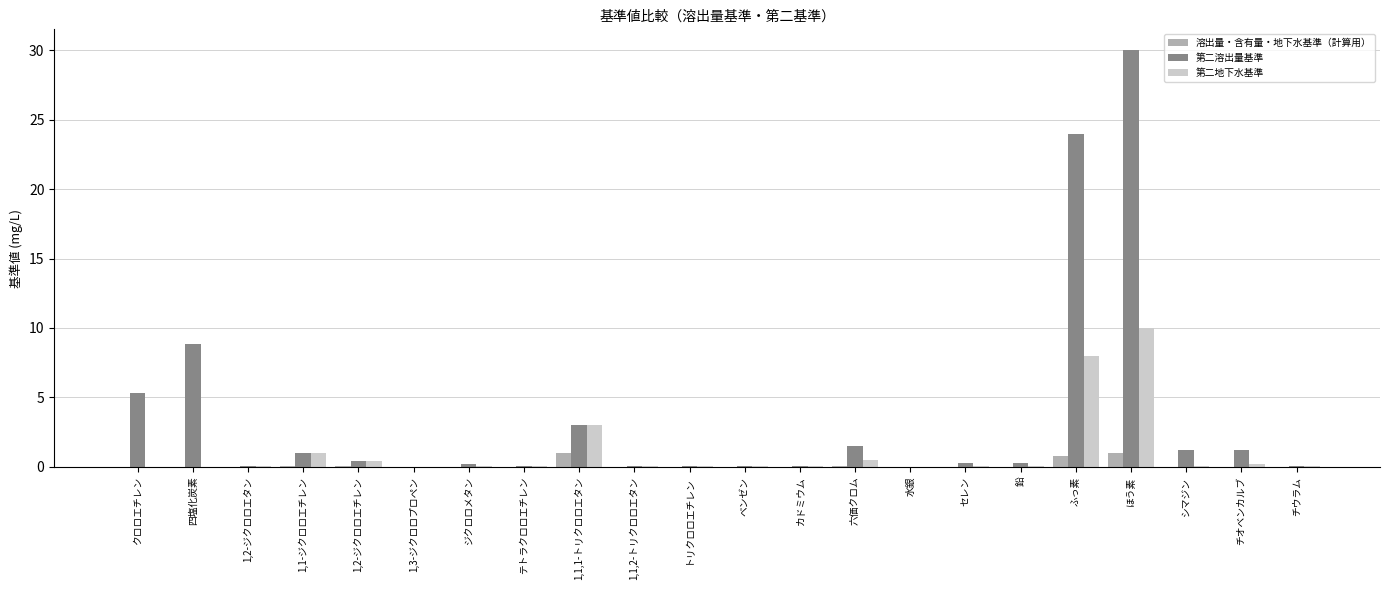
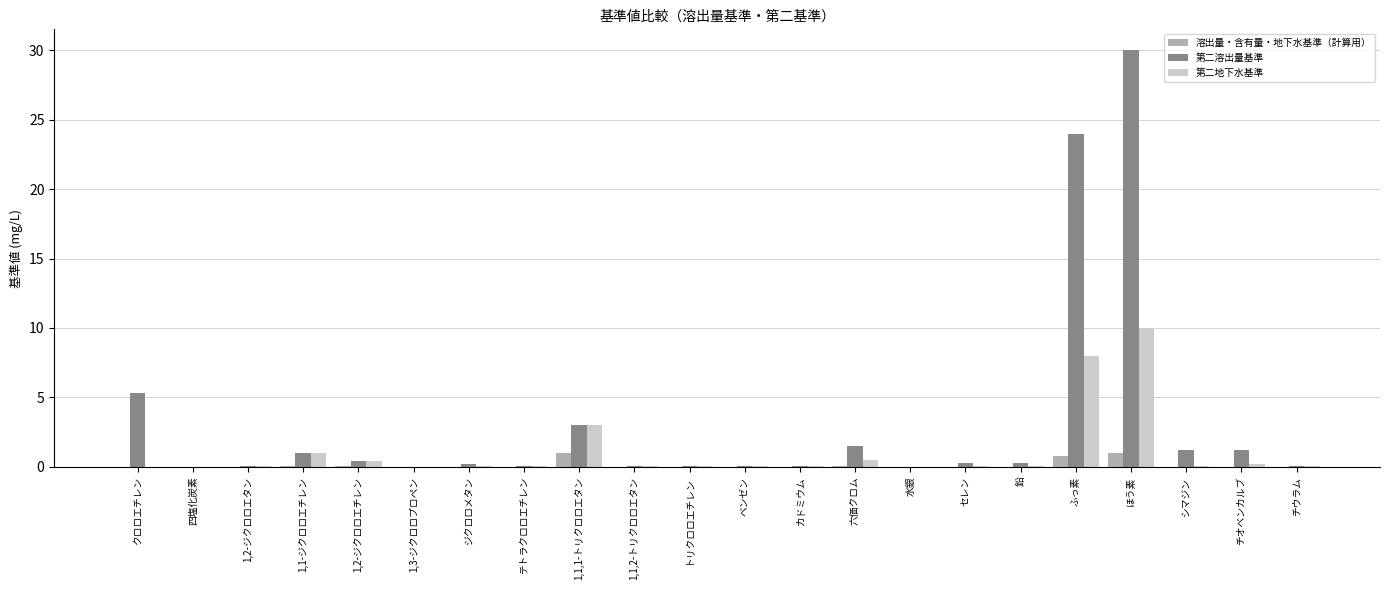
  {
    "第二溶出量基準": {
      "クロロエチレン": 5.3,
-     "四塩化炭素": 8.9,
+     "四塩化炭素": 0.0,
      "1,1-ジクロロエチレン": 1.0,
      "1,2-ジクロロエチレン": 0.4,
      "ジクロロメタン": 0.2,
      "1,1,1-トリクロロエタン": 3.0,
      "六価クロム": 1.5,
      "セレン": 0.3,
      "鉛": 0.3,
      "ふっ素": 24.0,
      "ほう素": 30.0,
      "シマジン": 1.2,
      "チオベンカルブ": 1.2
    }
  }
